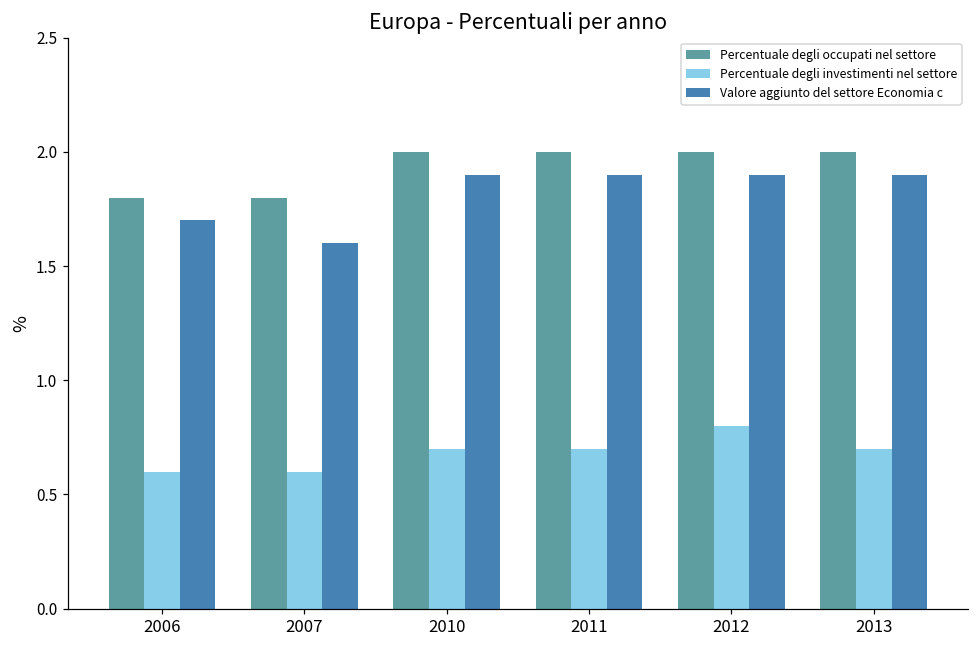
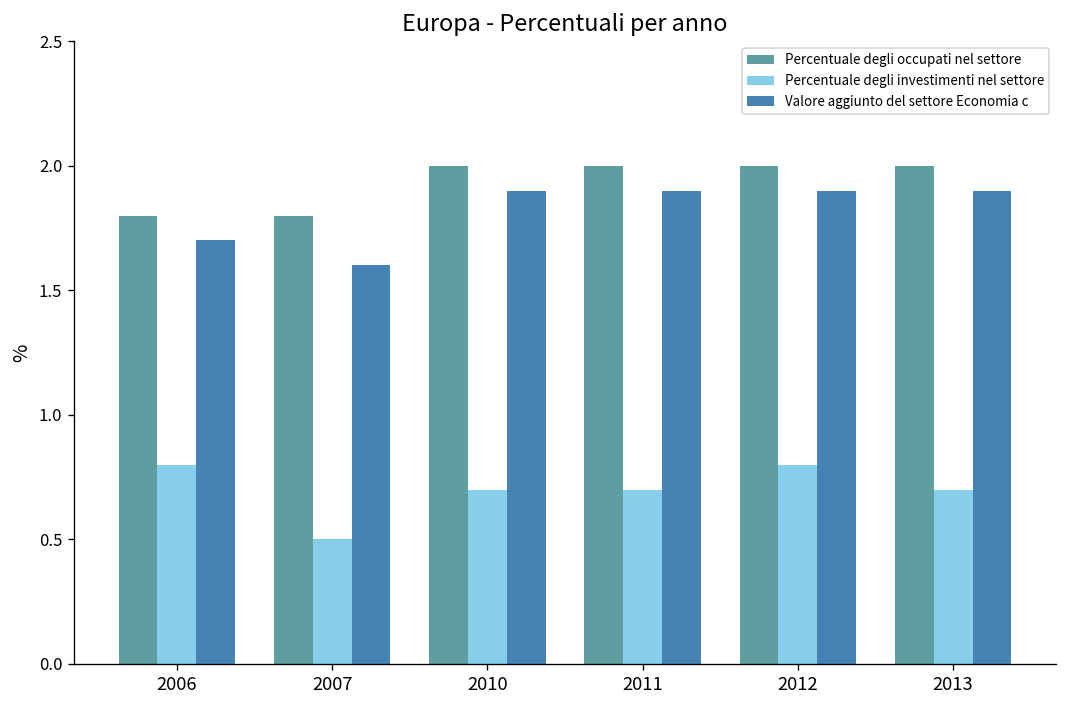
  {
    "Percentuale degli investimenti nel settore": {
-     "2006": 0.6,
-     "2007": 0.6,
+     "2006": 0.8,
+     "2007": 0.5,
      "2010": 0.7,
      "2011": 0.7,
      "2012": 0.8,
      "2013": 0.7
    }
  }
